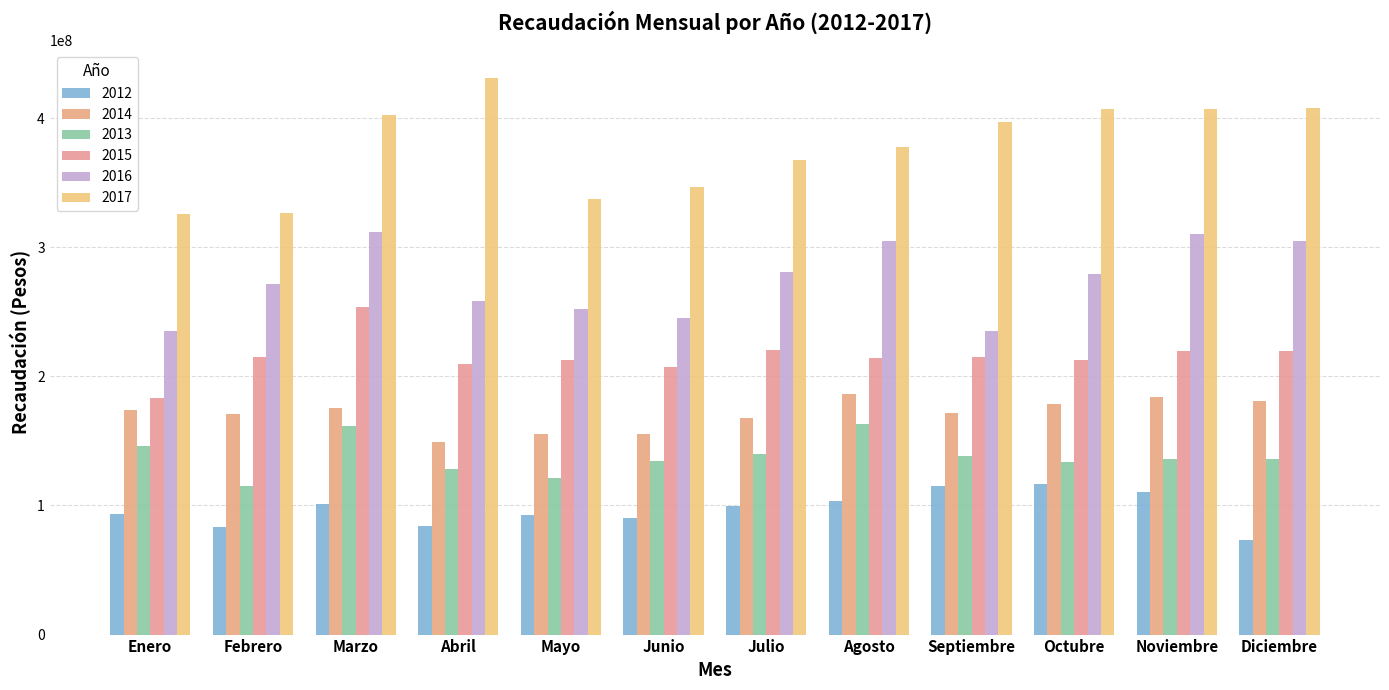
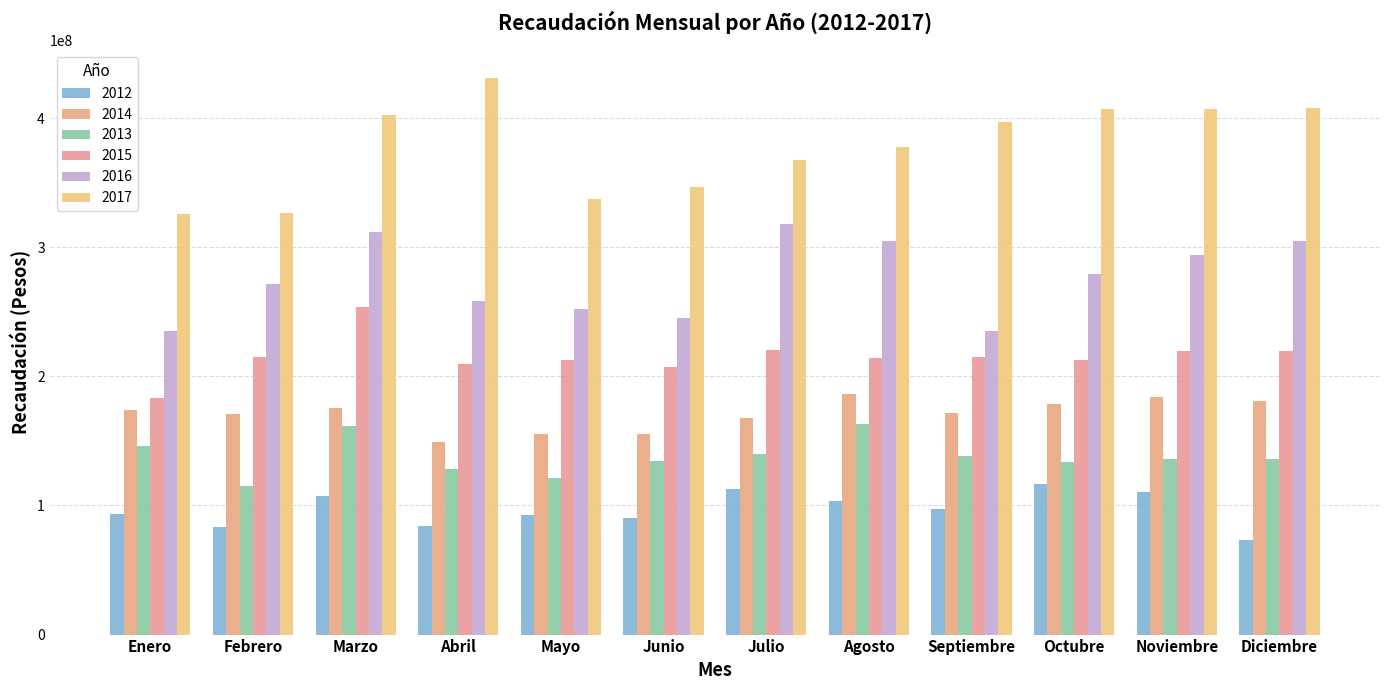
  {
    "2012": {
      "Enero": 93000000,
      "Febrero": 84000000,
-     "Marzo": 101000000,
+     "Marzo": 108000000,
      "Abril": 84000000,
      "Mayo": 92000000,
      "Junio": 90000000,
-     "Julio": 99000000,
+     "Julio": 113000000,
      "Agosto": 103000000,
-     "Septiembre": 115000000,
+     "Septiembre": 97000000,
      "Octubre": 117000000,
      "Noviembre": 110000000,
      "Diciembre": 73000000
    },
    "2013": {
      "Enero": 146000000,
      "Febrero": 115000000,
      "Marzo": 161000000,
      "Abril": 128000000,
      "Mayo": 121000000,
      "Junio": 135000000,
      "Julio": 140000000,
      "Agosto": 163000000,
      "Septiembre": 138000000,
      "Octubre": 134000000,
      "Noviembre": 136000000,
      "Diciembre": 136000000
    },
    "2016": {
      "Enero": 235000000,
      "Febrero": 271000000,
      "Marzo": 312000000,
      "Abril": 259000000,
      "Mayo": 252000000,
      "Junio": 245000000,
-     "Julio": 281000000,
+     "Julio": 318000000,
      "Agosto": 305000000,
      "Septiembre": 235000000,
      "Octubre": 279000000,
-     "Noviembre": 311000000,
+     "Noviembre": 294000000,
      "Diciembre": 304000000
    }
  }
